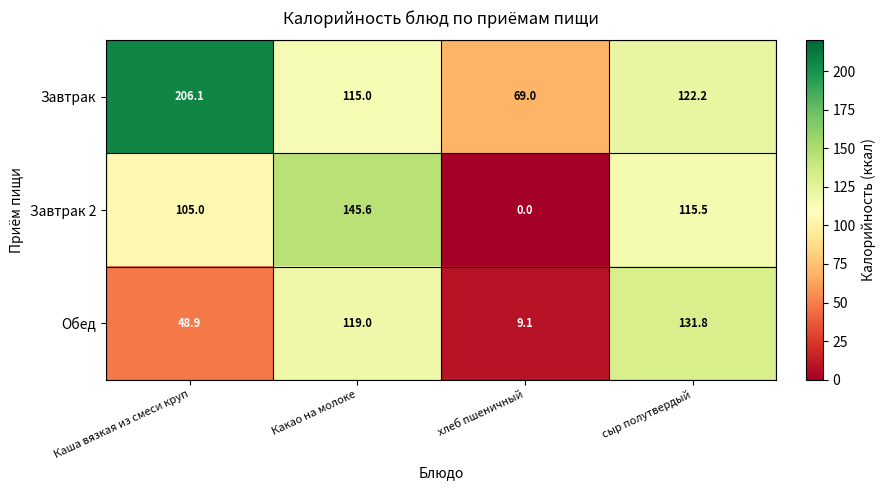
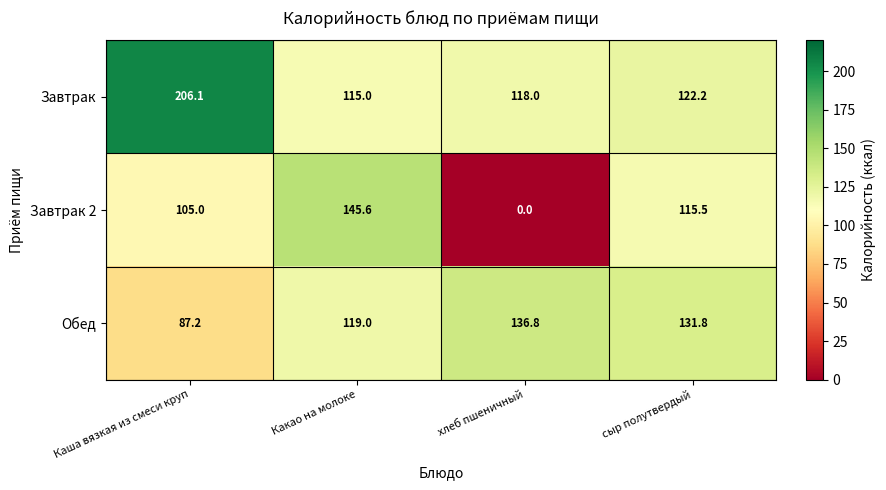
  {
    "Завтрак": {
      "Каша вязкая из смеси круп": 206.1,
      "Какао на молоке": 115.0,
-     "хлеб пшеничный": 69.0,
+     "хлеб пшеничный": 118.0,
      "сыр полутвердый": 122.2
    },
    "Завтрак 2": {
      "Каша вязкая из смеси круп": 105.0,
      "Какао на молоке": 145.6,
      "хлеб пшеничный": 0.0,
      "сыр полутвердый": 115.5
    },
    "Обед": {
-     "Каша вязкая из смеси круп": 48.9,
+     "Каша вязкая из смеси круп": 87.2,
      "Какао на молоке": 119.0,
-     "хлеб пшеничный": 9.1,
+     "хлеб пшеничный": 136.8,
      "сыр полутвердый": 131.8
    }
  }
